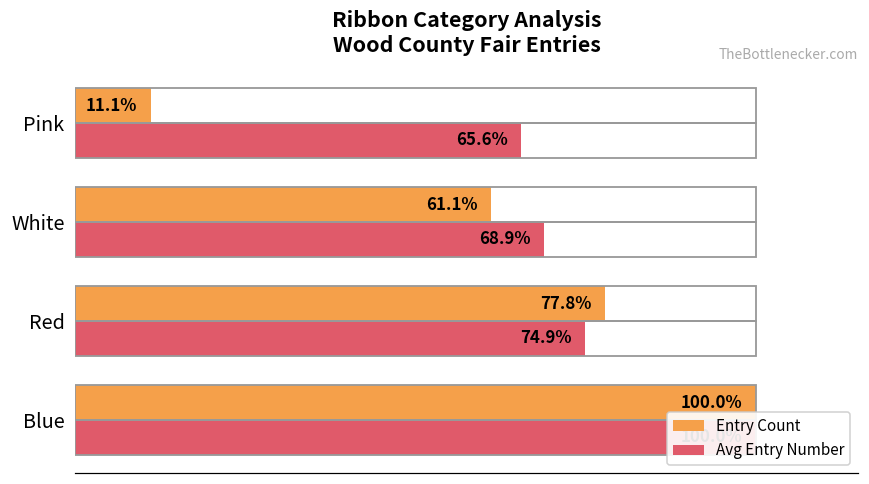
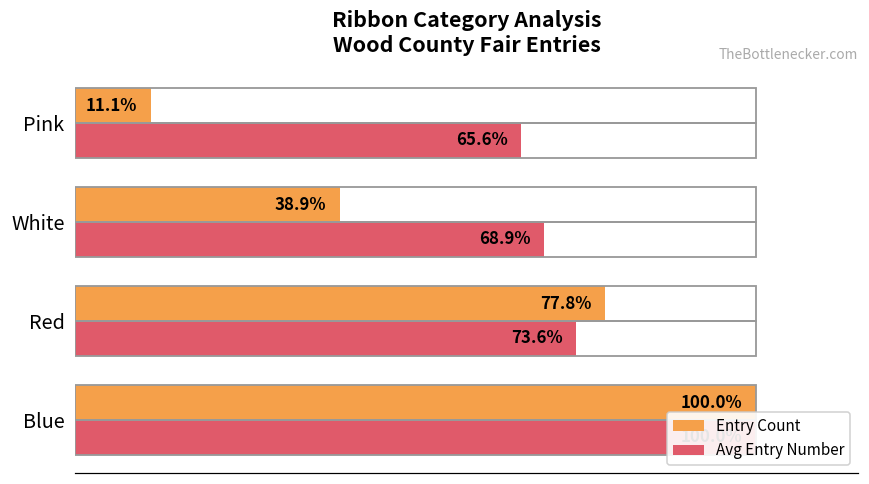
  {
    "Entry Count": {
      "Pink": "11.1%",
-     "White": "61.1%",
+     "White": "38.9%",
      "Red": "77.8%",
      "Blue": "100.0%"
    },
    "Avg Entry Number": {
      "Pink": "65.6%",
      "White": "68.9%",
-     "Red": "74.9%"
+     "Red": "73.6%"
    }
  }
